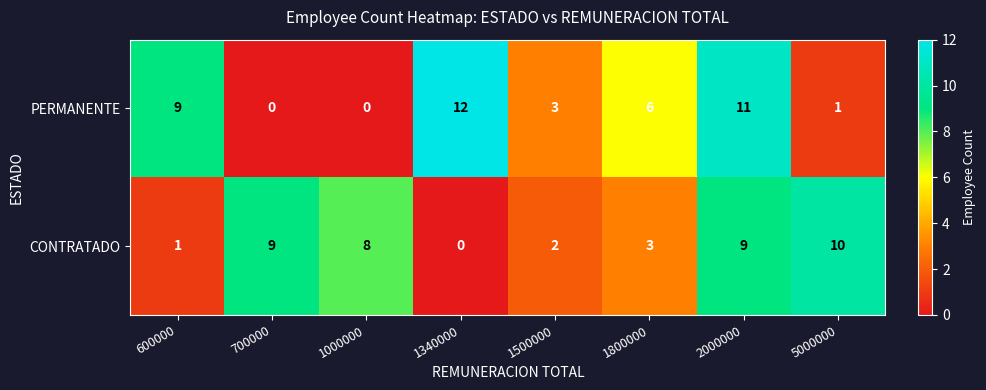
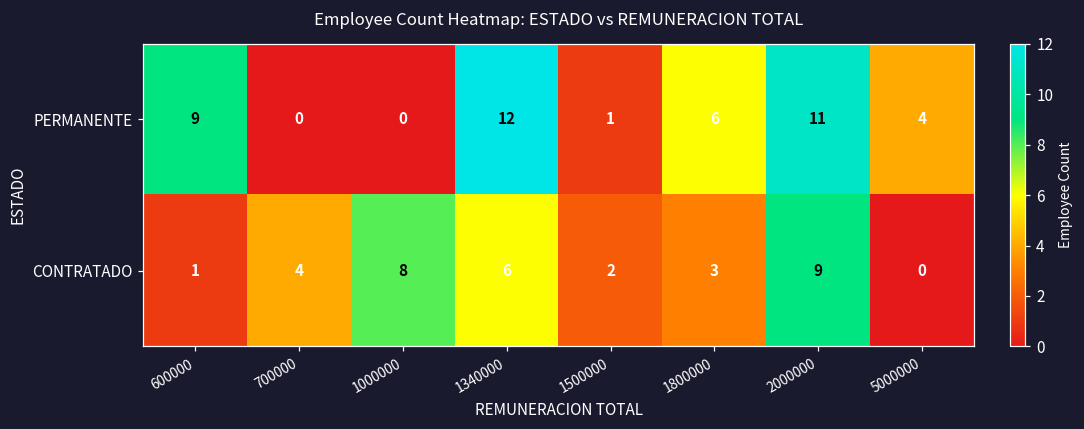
  {
    "PERMANENTE": {
      "600000": 9,
      "700000": 0,
      "1000000": 0,
      "1340000": 12,
-     "1500000": 3,
+     "1500000": 1,
      "1800000": 6,
      "2000000": 11,
-     "5000000": 1
+     "5000000": 4
    },
    "CONTRATADO": {
      "600000": 1,
-     "700000": 9,
+     "700000": 4,
      "1000000": 8,
-     "1340000": 0,
+     "1340000": 6,
      "1500000": 2,
      "1800000": 3,
      "2000000": 9,
-     "5000000": 10
+     "5000000": 0
    }
  }
